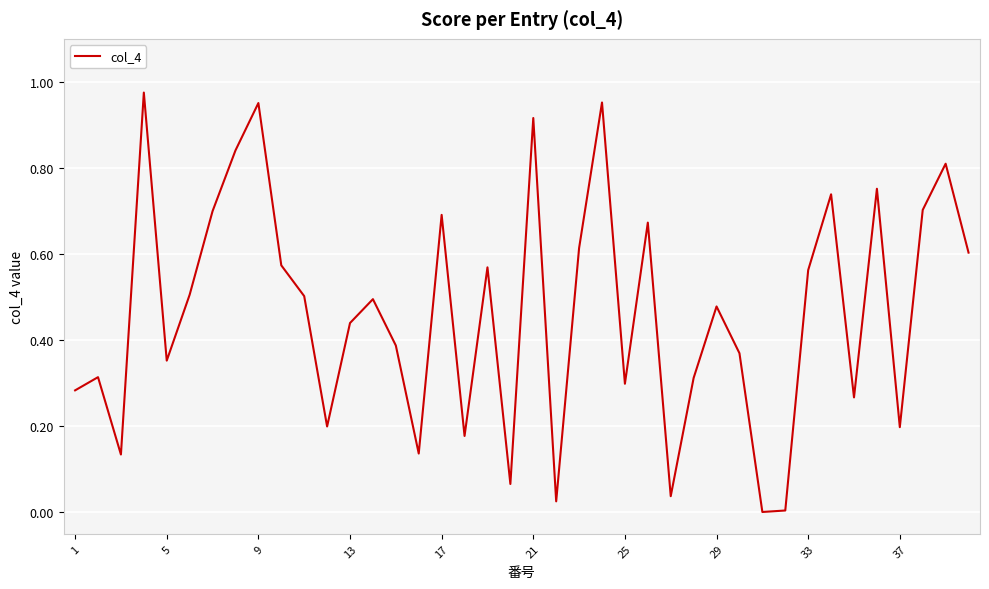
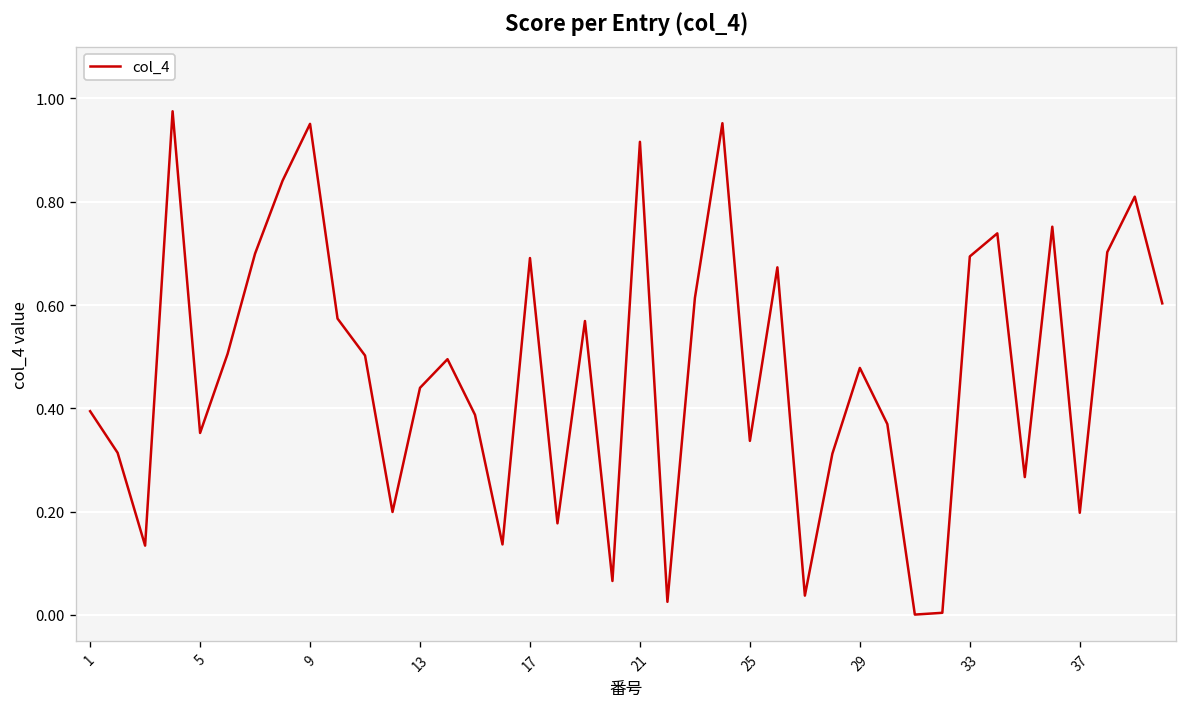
  {
-   "1": 0.28,
+   "1": 0.39,
    "5": 0.35,
    "9": 0.95,
    "13": 0.44,
    "17": 0.69,
    "21": 0.92,
-   "25": 0.30,
+   "25": 0.34,
    "29": 0.48,
-   "33": 0.56,
+   "33": 0.69,
    "37": 0.20
  }
